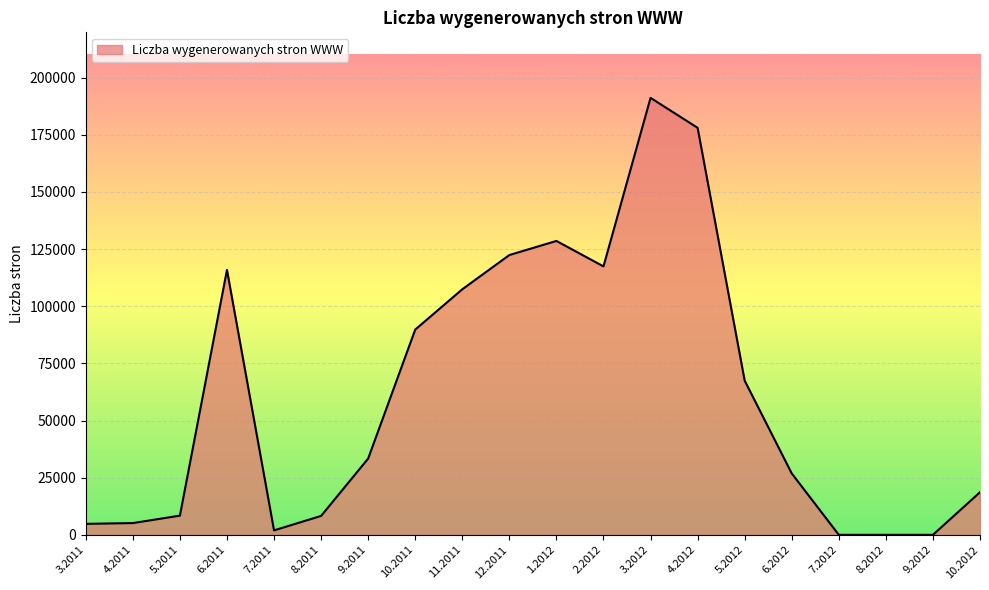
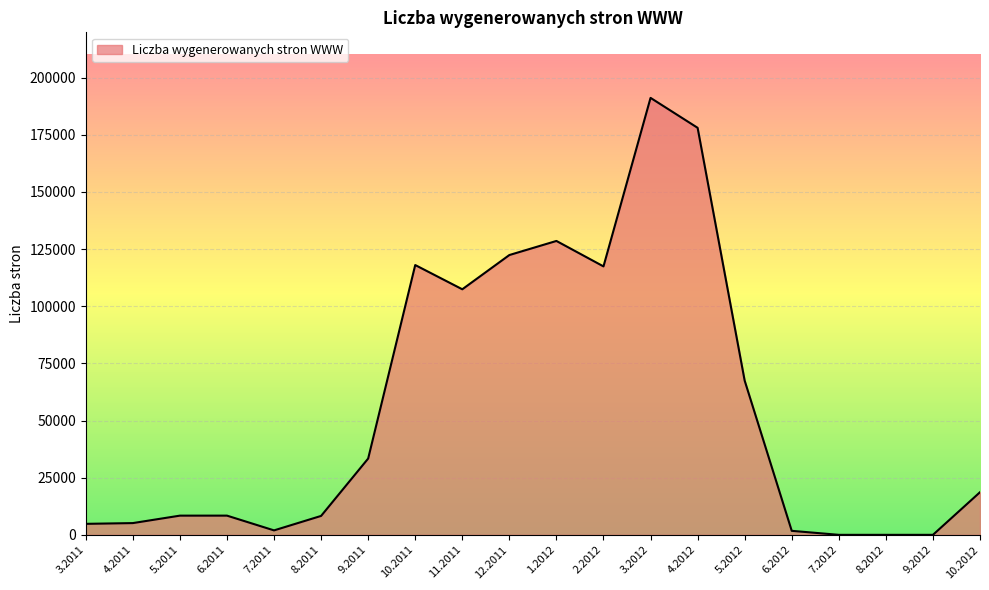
  {
    "3.2011": 5000,
    "4.2011": 5000,
    "5.2011": 8000,
-   "6.2011": 116000,
+   "6.2011": 8000,
    "7.2011": 2000,
    "8.2011": 8000,
    "9.2011": 33000,
-   "10.2011": 90000,
+   "10.2011": 118000,
    "11.2011": 107000,
    "12.2011": 122000,
    "1.2012": 129000,
    "2.2012": 117000,
    "3.2012": 191000,
    "4.2012": 178000,
    "5.2012": 67000,
-   "6.2012": 27000,
+   "6.2012": 2000,
    "7.2012": 0,
    "8.2012": 0,
    "9.2012": 0,
    "10.2012": 19000
  }
